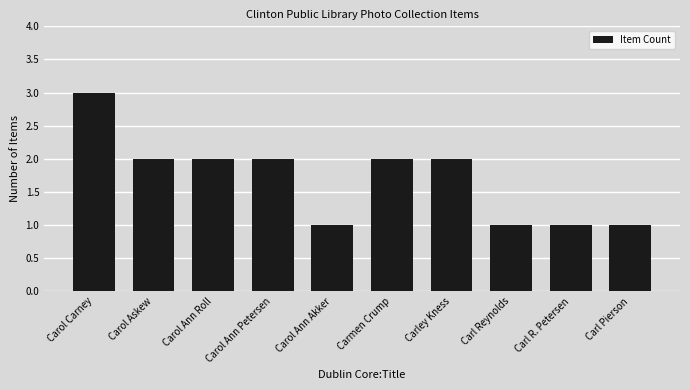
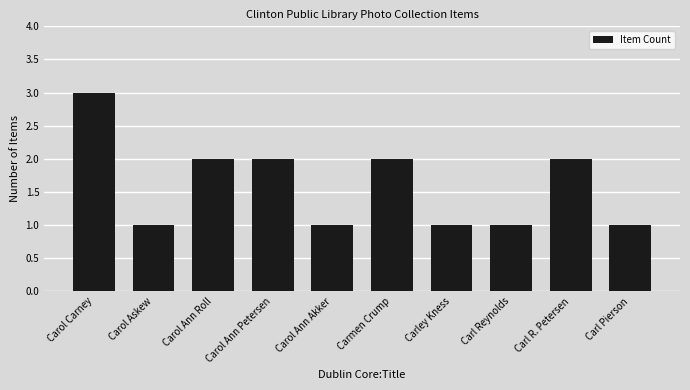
  {
    "Carol Carney": 3,
-   "Carol Askew": 2,
+   "Carol Askew": 1,
    "Carol Ann Roll": 2,
    "Carol Ann Petersen": 2,
    "Carol Ann Akker": 1,
    "Carmen Crump": 2,
-   "Carley Kness": 2,
+   "Carley Kness": 1,
    "Carl Reynolds": 1,
-   "Carl R. Petersen": 1,
+   "Carl R. Petersen": 2,
    "Carl Pierson": 1
  }
